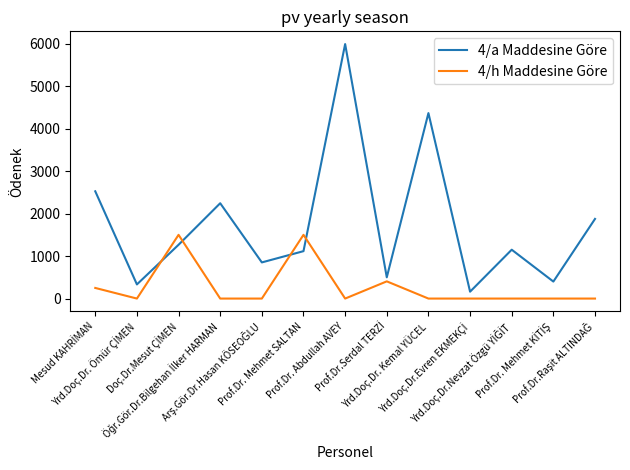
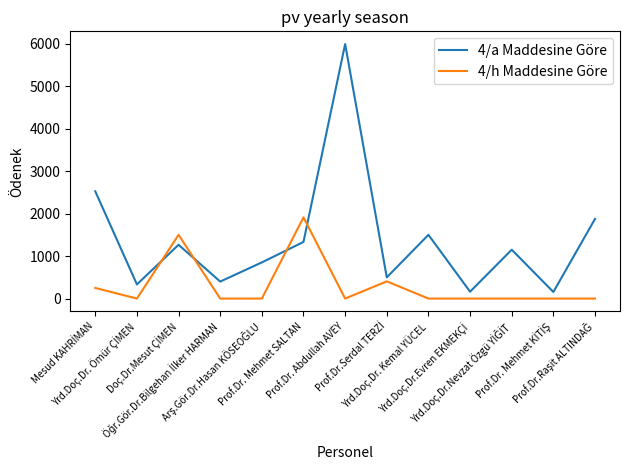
  {
    "4/a Maddesine Göre": {
      "Mesud KAHRİMAN": 2500,
      "Yrd.Doç.Dr. Ömür ÇİMEN": 300,
      "Doç.Dr.Mesut ÇİMEN": 1300,
-     "Öğr.Gör.Dr.Bilgehan İlker HARMAN": 2200,
+     "Öğr.Gör.Dr.Bilgehan İlker HARMAN": 400,
      "Arş.Gör.Dr.Hasan KÖSEOĞLU": 900,
-     "Prof.Dr. Mehmet SALTAN": 1100,
+     "Prof.Dr. Mehmet SALTAN": 1300,
      "Prof.Dr. Abdullah AVEY": 6000,
      "Prof.Dr.Serdal TERZİ": 500,
-     "Yrd.Doç.Dr. Kemal YÜCEL": 4400,
+     "Yrd.Doç.Dr. Kemal YÜCEL": 1500,
      "Yrd.Doç.Dr.Evren EKMEKÇİ": 200,
      "Yrd.Doç.Dr.Nevzat Özgü YİĞİT": 1200,
-     "Prof.Dr. Mehmet KİTİŞ": 400,
+     "Prof.Dr. Mehmet KİTİŞ": 200,
      "Prof.Dr.Raşit ALTINDAĞ": 1900
    },
    "4/h Maddesine Göre": {
      "Mesud KAHRİMAN": 300,
      "Yrd.Doç.Dr. Ömür ÇİMEN": 0,
      "Doç.Dr.Mesut ÇİMEN": 1500,
      "Öğr.Gör.Dr.Bilgehan İlker HARMAN": 0,
      "Arş.Gör.Dr.Hasan KÖSEOĞLU": 0,
-     "Prof.Dr. Mehmet SALTAN": 1500,
+     "Prof.Dr. Mehmet SALTAN": 1900,
      "Prof.Dr. Abdullah AVEY": 0,
      "Prof.Dr.Serdal TERZİ": 400,
      "Yrd.Doç.Dr. Kemal YÜCEL": 0,
      "Yrd.Doç.Dr.Evren EKMEKÇİ": 0,
      "Yrd.Doç.Dr.Nevzat Özgü YİĞİT": 0,
      "Prof.Dr. Mehmet KİTİŞ": 0,
      "Prof.Dr.Raşit ALTINDAĞ": 0
    }
  }
